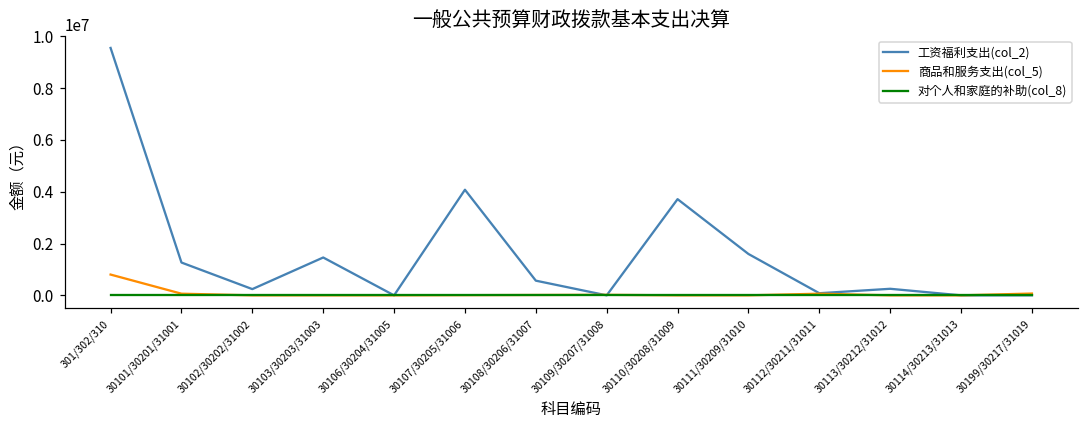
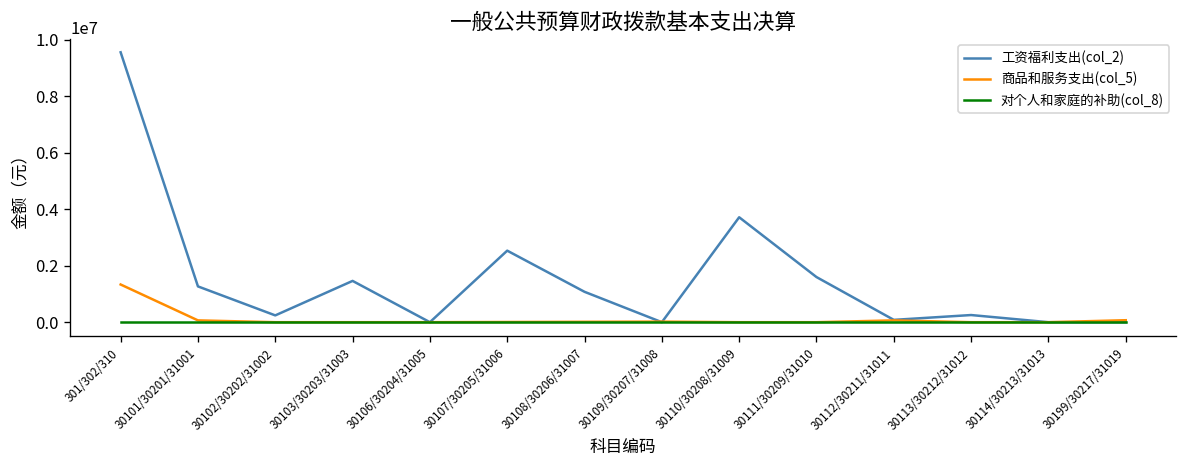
  {
    "工资福利支出(col_2)": {
      "301/302/310": 9600000,
      "30101/30201/31001": 1300000,
      "30102/30202/31002": 200000,
      "30103/30203/31003": 1500000,
-     "30107/30205/31006": 4100000,
-     "30108/30206/31007": 600000,
+     "30107/30205/31006": 2500000,
+     "30108/30206/31007": 1100000,
      "30110/30208/31009": 3700000,
      "30111/30209/31010": 1600000,
      "30113/30212/31012": 300000
    },
    "商品和服务支出(col_5)": {
-     "301/302/310": 800000
+     "301/302/310": 1300000
    },
    "对个人和家庭的补助(col_8)": {
      "301/302/310": 0
    }
  }
